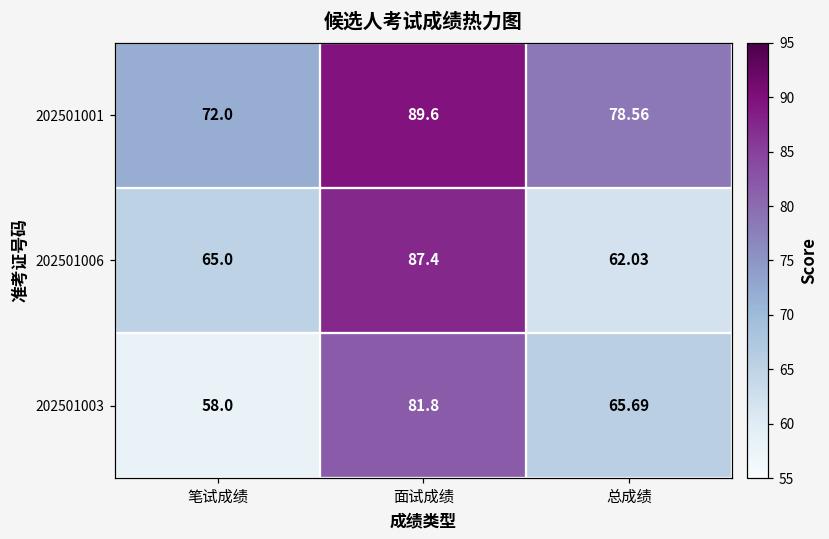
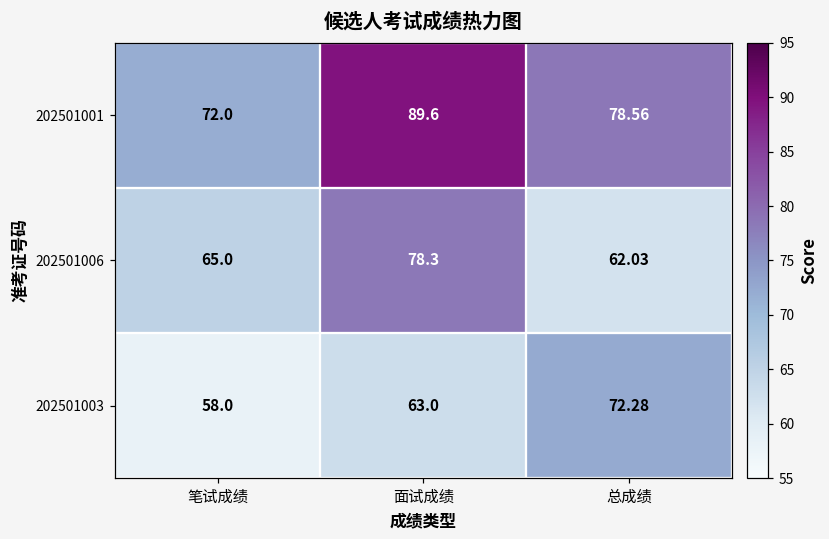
  {
    "202501001": {
      "笔试成绩": 72.0,
      "面试成绩": 89.6,
      "总成绩": 78.56
    },
    "202501006": {
      "笔试成绩": 65.0,
-     "面试成绩": 87.4,
+     "面试成绩": 78.3,
      "总成绩": 62.03
    },
    "202501003": {
      "笔试成绩": 58.0,
-     "面试成绩": 81.8,
-     "总成绩": 65.69
+     "面试成绩": 63.0,
+     "总成绩": 72.28
    }
  }
